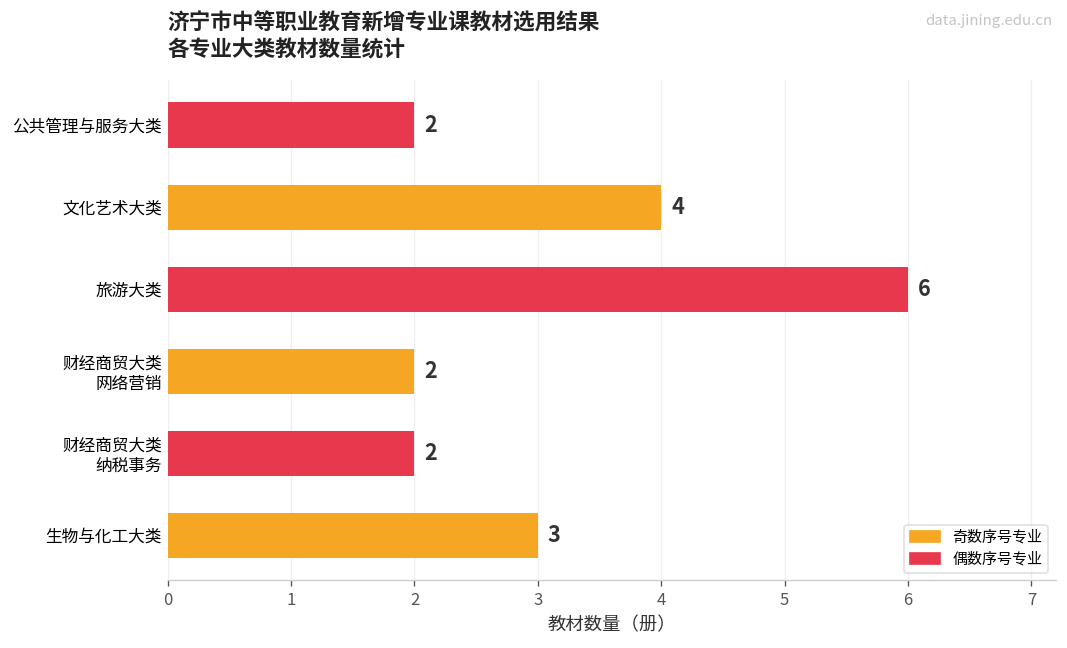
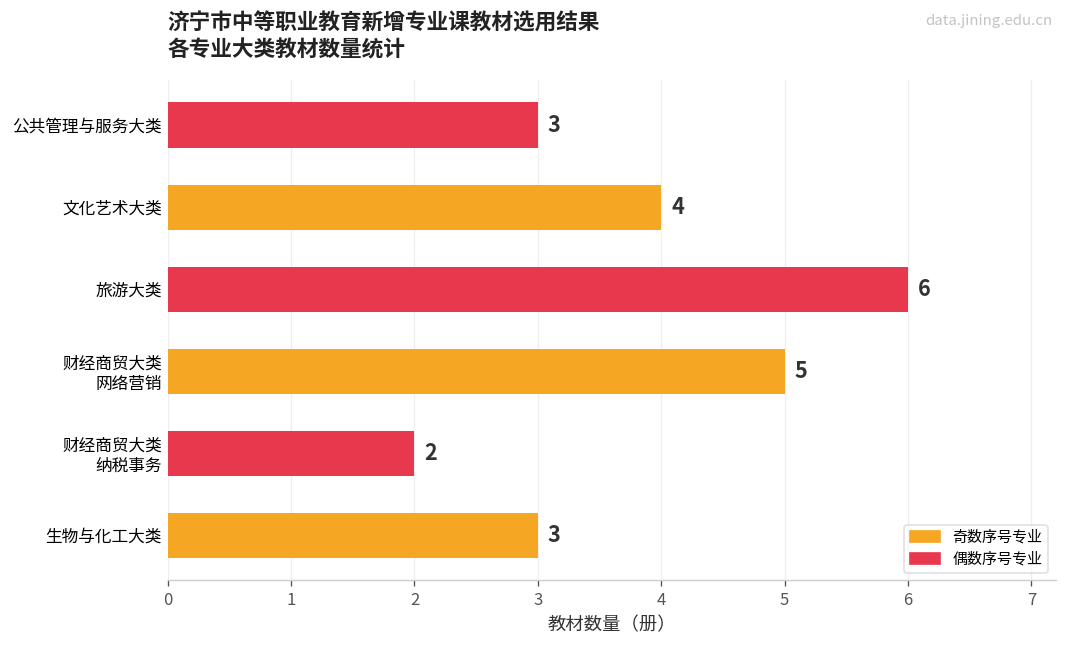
  {
-   "公共管理与服务大类": 2,
+   "公共管理与服务大类": 3,
    "文化艺术大类": 4,
    "旅游大类": 6,
-   "财经商贸大类 网络营销": 2,
+   "财经商贸大类 网络营销": 5,
    "财经商贸大类 纳税事务": 2,
    "生物与化工大类": 3
  }
